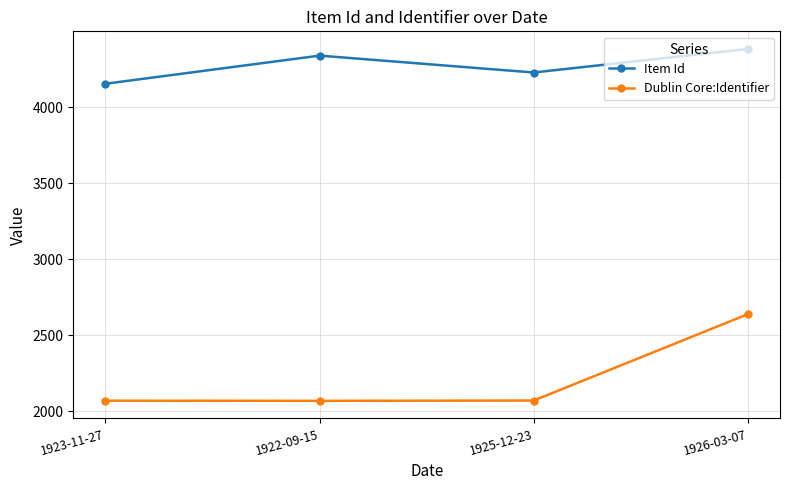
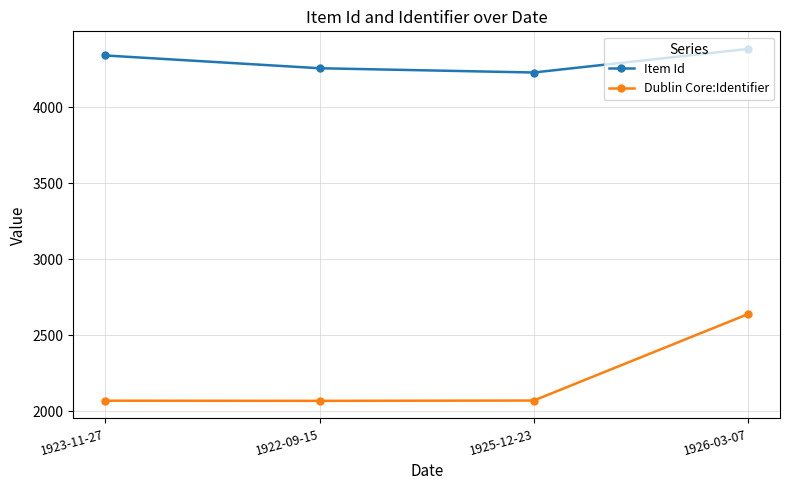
  {
    "Item Id": {
-     "1923-11-27": 4160,
-     "1922-09-15": 4340,
+     "1923-11-27": 4340,
+     "1922-09-15": 4260,
      "1925-12-23": 4230
    },
    "Dublin Core:Identifier": {
      "1923-11-27": 2070,
      "1922-09-15": 2070,
      "1925-12-23": 2070,
      "1926-03-07": 2640
    }
  }
